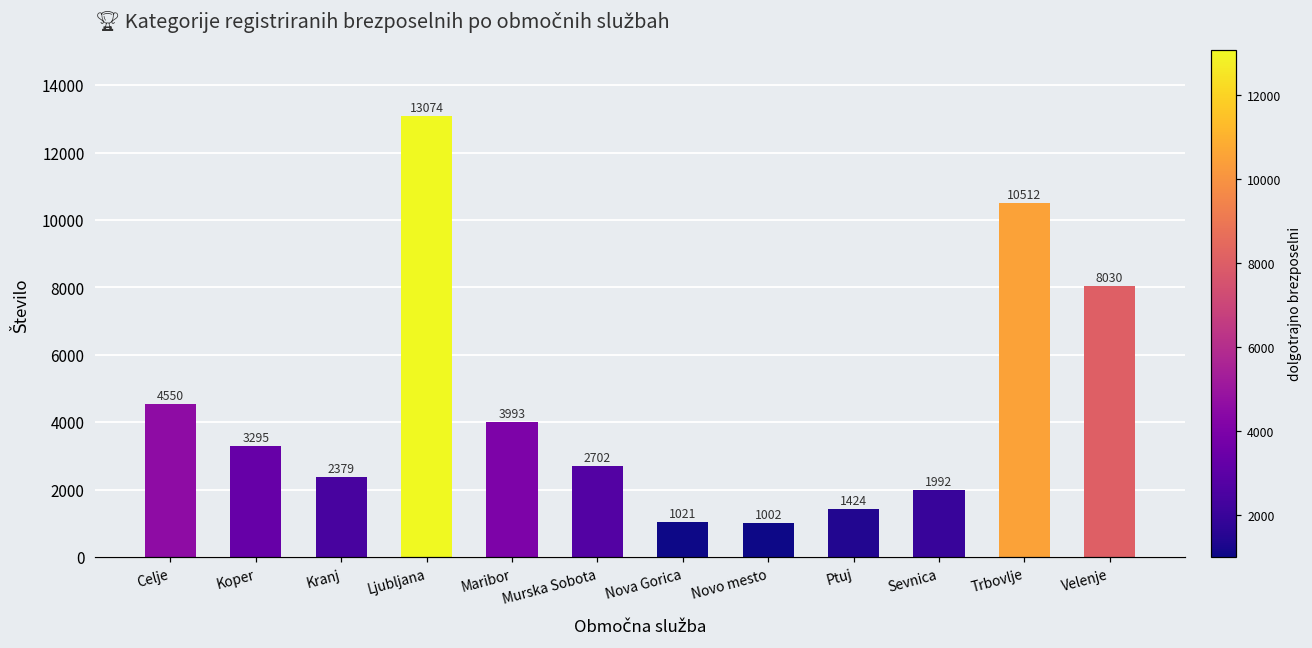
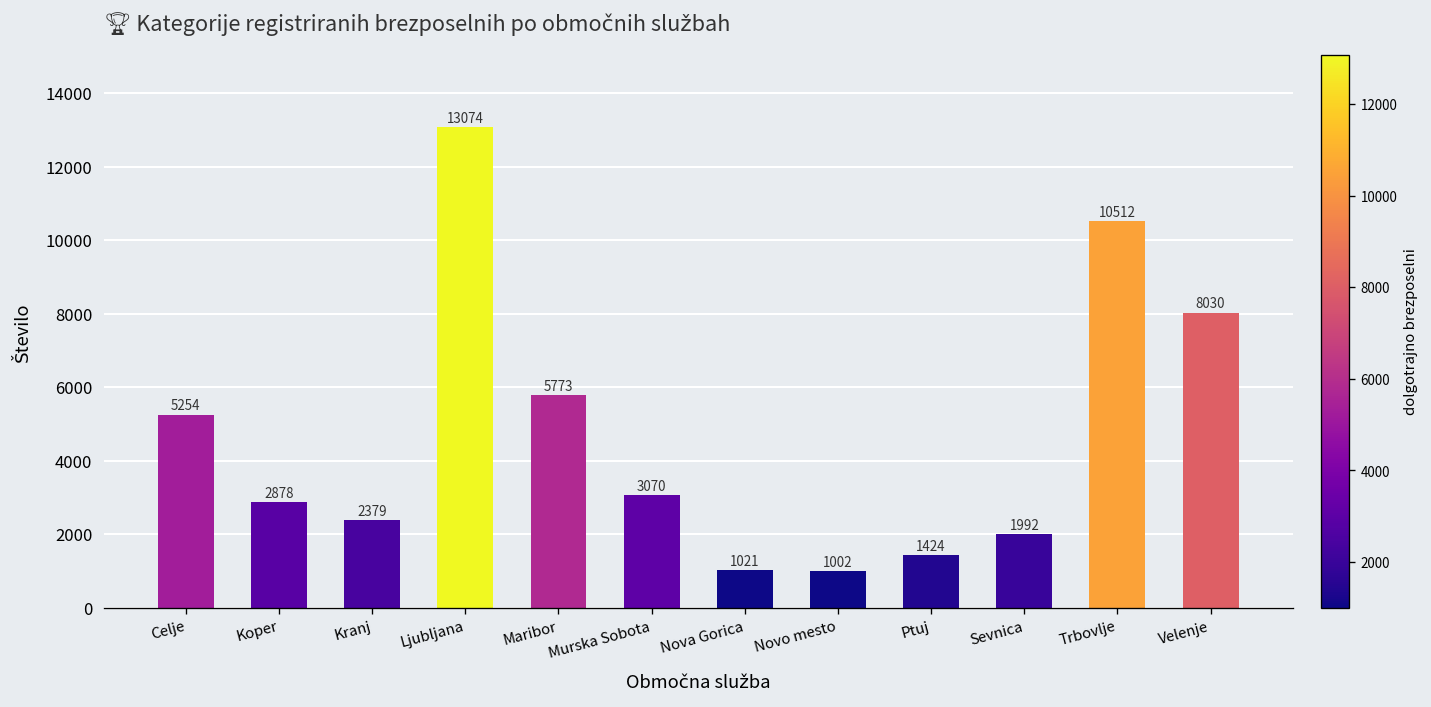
  {
-   "Celje": 4550,
-   "Koper": 3295,
+   "Celje": 5254,
+   "Koper": 2878,
    "Kranj": 2379,
    "Ljubljana": 13074,
-   "Maribor": 3993,
-   "Murska Sobota": 2702,
+   "Maribor": 5773,
+   "Murska Sobota": 3070,
    "Nova Gorica": 1021,
    "Novo mesto": 1002,
    "Ptuj": 1424,
    "Sevnica": 1992,
    "Trbovlje": 10512,
    "Velenje": 8030
  }
